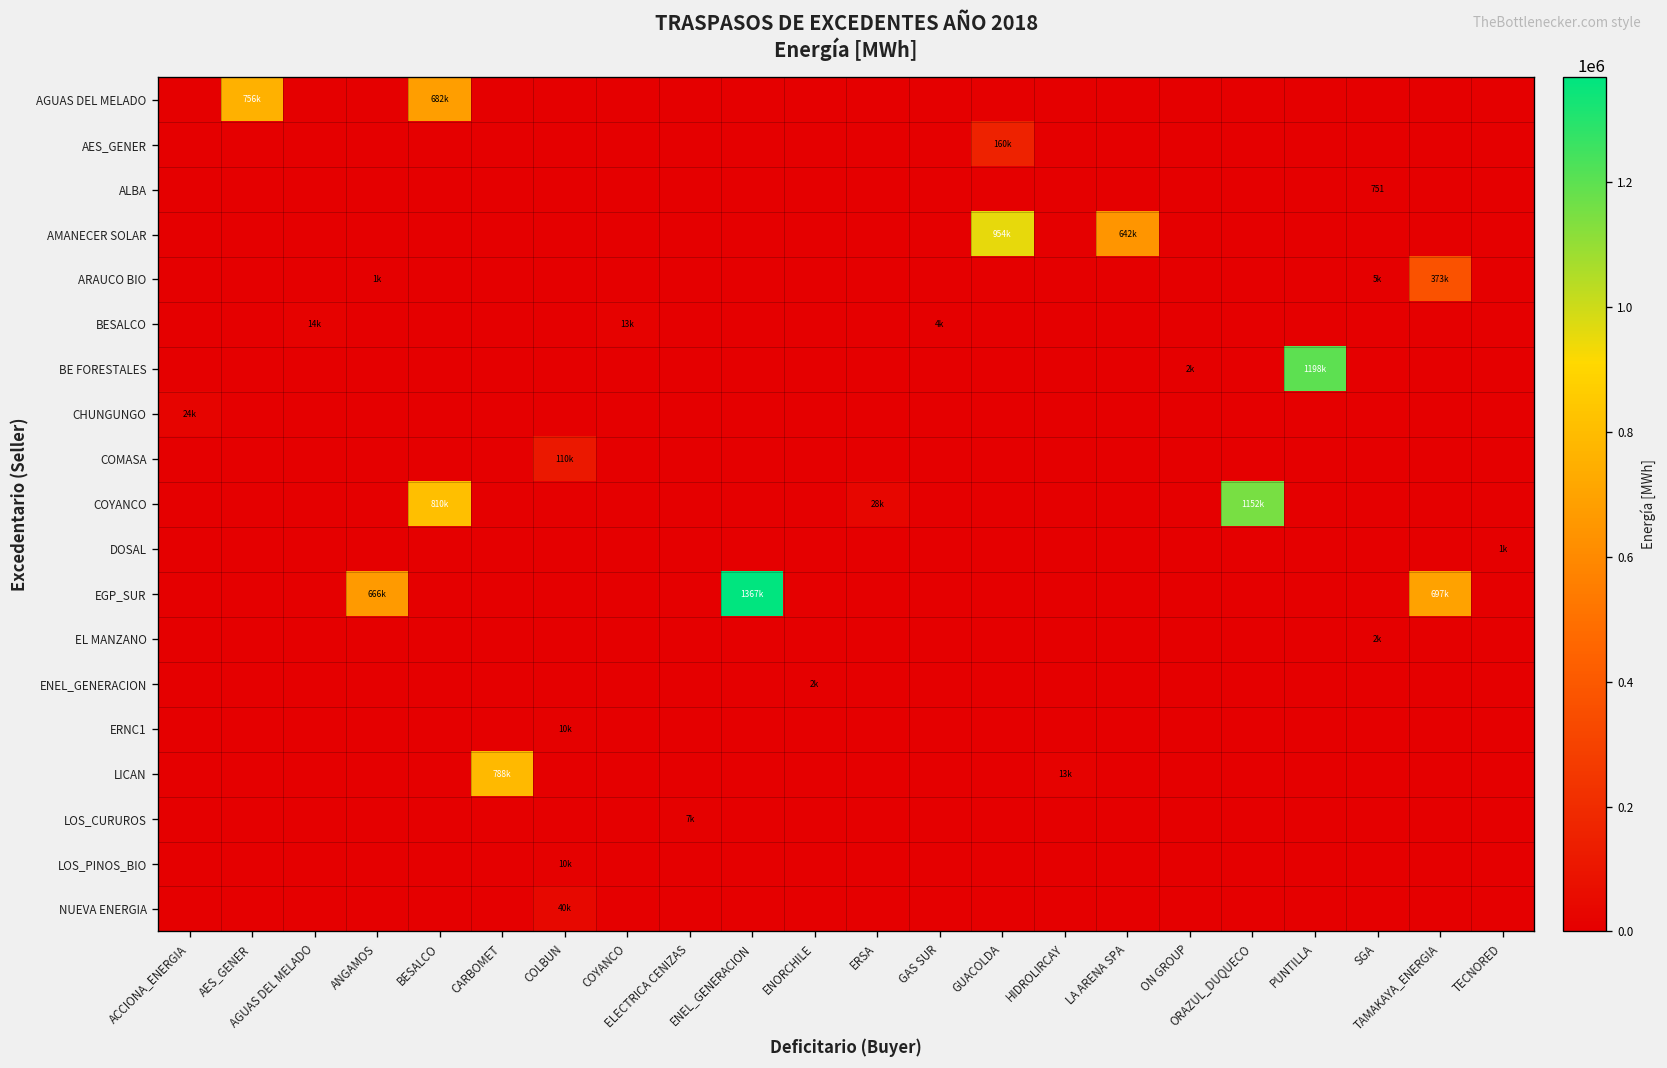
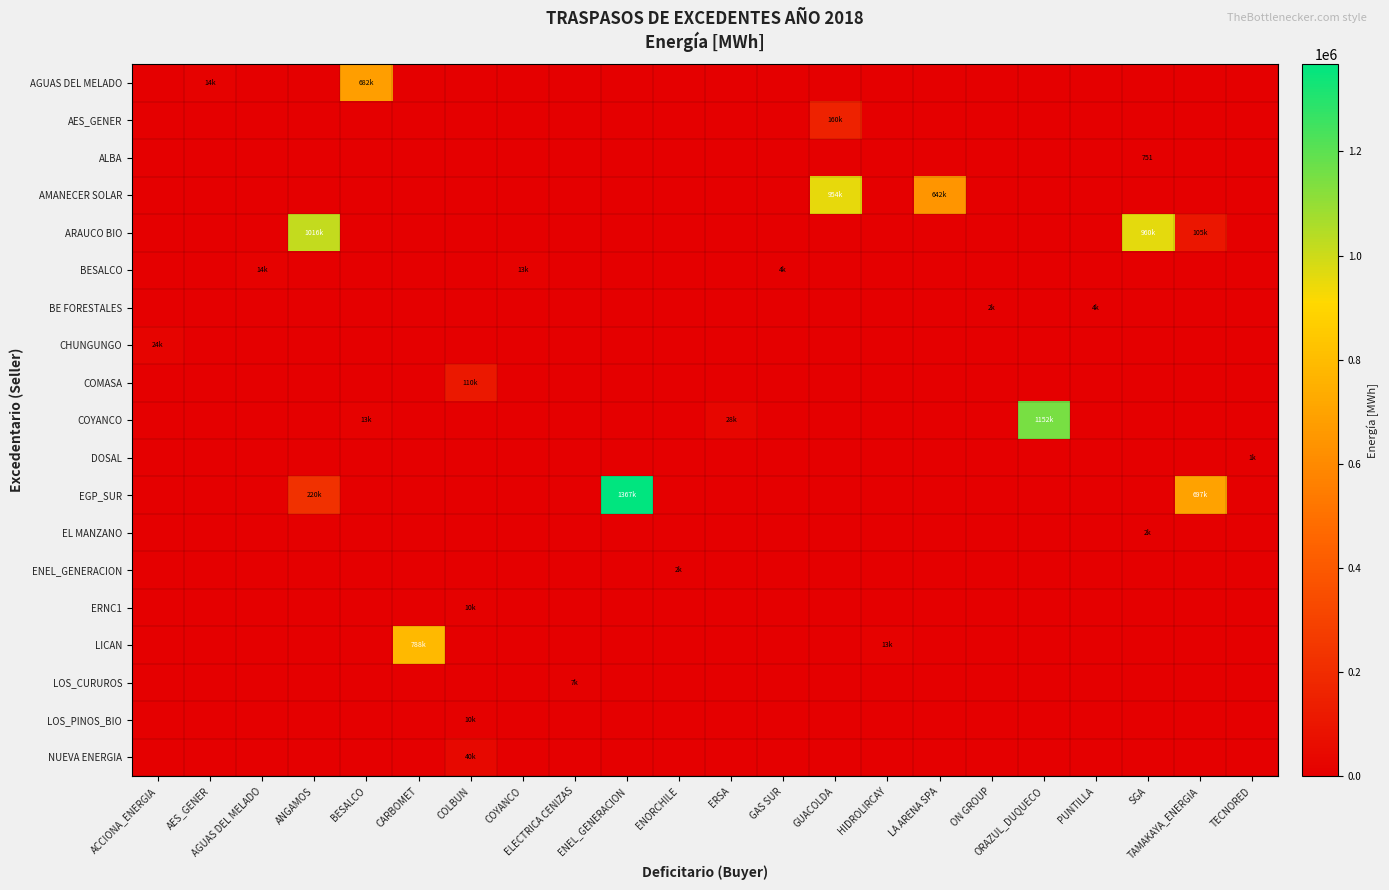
  {
    "AGUAS DEL MELADO": {
-     "AES_GENER": "756k",
+     "AES_GENER": "14k",
      "BESALCO": "682k"
    },
    "AES_GENER": {
      "GUACOLDA": "160k"
    },
    "ALBA": {
      "SGA": "751"
    },
    "AMANECER SOLAR": {
      "GUACOLDA": "954k",
      "LA ARENA SPA": "642k"
    },
    "ARAUCO BIO": {
-     "ANGAMOS": "1k",
-     "SGA": "5k",
-     "TAMAKAYA_ENERGIA": "373k"
+     "ANGAMOS": "1016k",
+     "SGA": "960k",
+     "TAMAKAYA_ENERGIA": "105k"
    },
    "BESALCO": {
      "AGUAS DEL MELADO": "14k",
      "COYANCO": "13k",
      "GAS SUR": "4k"
    },
    "BE FORESTALES": {
      "ON GROUP": "2k",
-     "PUNTILLA": "1198k"
+     "PUNTILLA": "4k"
    },
    "CHUNGUNGO": {
      "ACCIONA_ENERGIA": "24k"
    },
    "COMASA": {
      "COLBUN": "110k"
    },
    "COYANCO": {
-     "BESALCO": "810k",
+     "BESALCO": "13k",
      "ERSA": "28k",
      "ORAZUL_DUQUECO": "1152k"
    },
    "DOSAL": {
      "TECNORED": "1k"
    },
    "EGP_SUR": {
-     "ANGAMOS": "666k",
+     "ANGAMOS": "220k",
      "ENEL_GENERACION": "1367k",
      "TAMAKAYA_ENERGIA": "697k"
    },
    "EL MANZANO": {
      "SGA": "2k"
    },
    "ENEL_GENERACION": {
      "ENORCHILE": "2k"
    },
    "ERNC1": {
      "COLBUN": "10k"
    },
    "LICAN": {
      "CARBOMET": "788k",
      "HIDROLIRCAY": "13k"
    },
    "LOS_CURUROS": {
      "ELECTRICA CENIZAS": "7k"
    },
    "LOS_PINOS_BIO": {
      "COLBUN": "10k"
    },
    "NUEVA ENERGIA": {
      "COLBUN": "40k"
    }
  }
